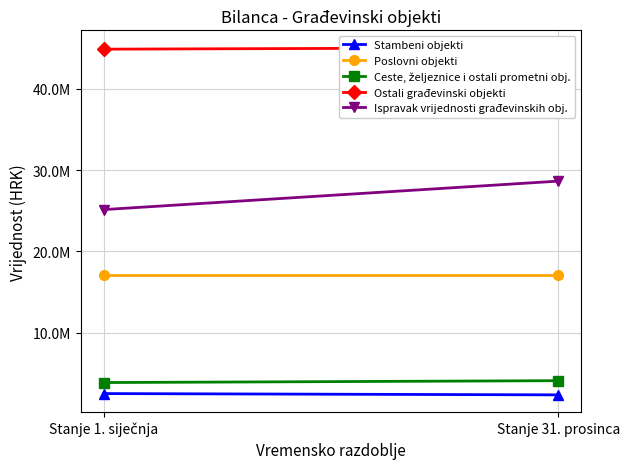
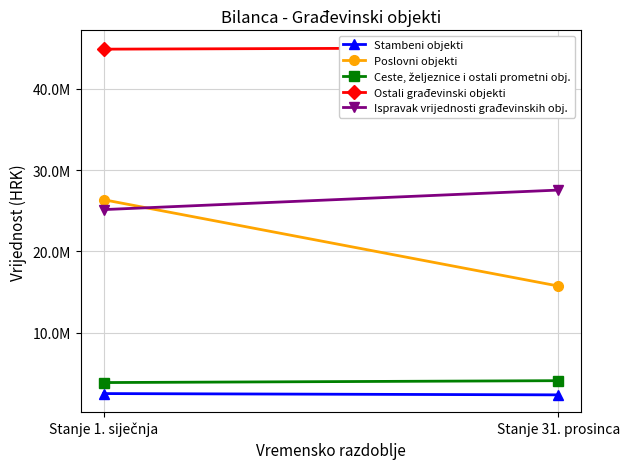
  {
    "Stambeni objekti": {
      "Stanje 1. siječnja": 3000000,
      "Stanje 31. prosinca": 2000000
    },
    "Poslovni objekti": {
-     "Stanje 1. siječnja": 17000000,
-     "Stanje 31. prosinca": 17000000
+     "Stanje 1. siječnja": 26000000,
+     "Stanje 31. prosinca": 16000000
    },
    "Ceste, željeznice i ostali prometni obj.": {
      "Stanje 1. siječnja": 4000000,
      "Stanje 31. prosinca": 4000000
    },
    "Ostali građevinski objekti": {
      "Stanje 1. siječnja": 45000000
    },
    "Ispravak vrijednosti građevinskih obj.": {
      "Stanje 1. siječnja": 25000000,
-     "Stanje 31. prosinca": 29000000
+     "Stanje 31. prosinca": 28000000
    }
  }
